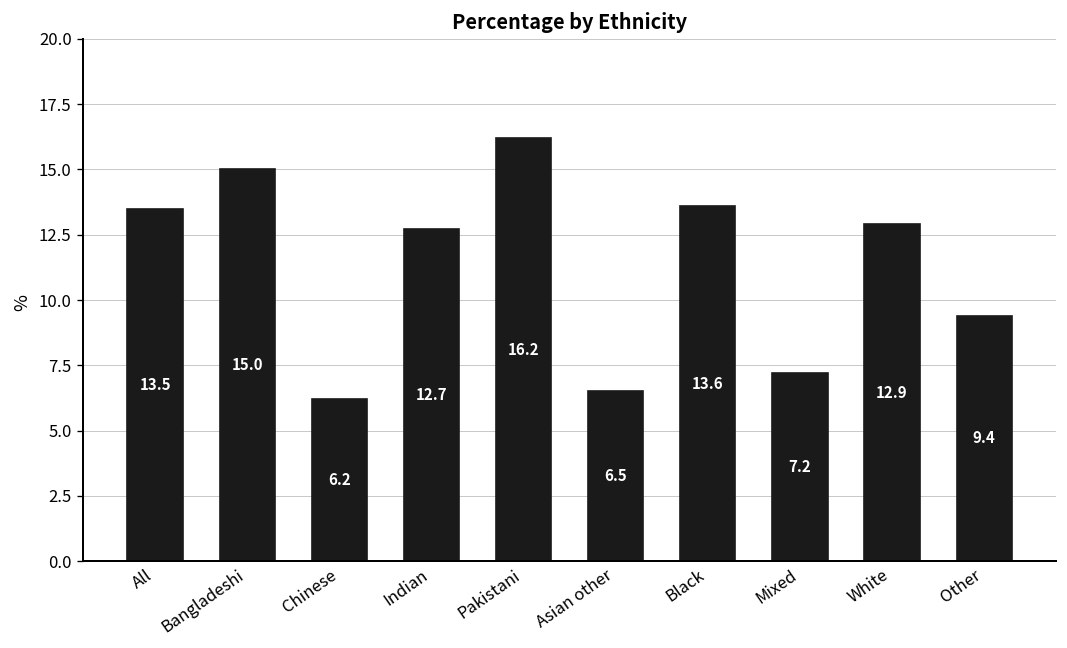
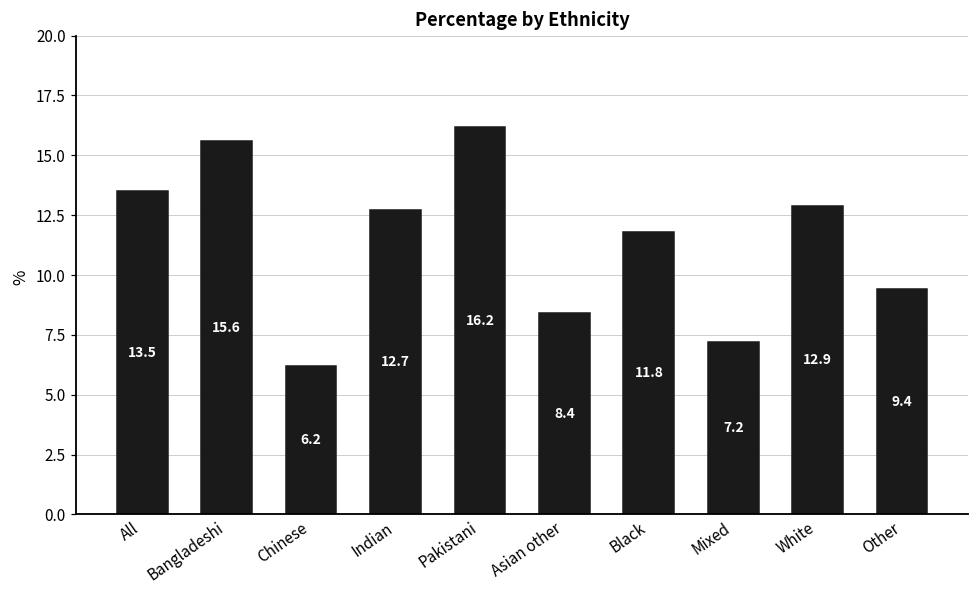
  {
    "All": 13.5,
-   "Bangladeshi": 15.0,
+   "Bangladeshi": 15.6,
    "Chinese": 6.2,
    "Indian": 12.7,
    "Pakistani": 16.2,
-   "Asian other": 6.5,
-   "Black": 13.6,
+   "Asian other": 8.4,
+   "Black": 11.8,
    "Mixed": 7.2,
    "White": 12.9,
    "Other": 9.4
  }
